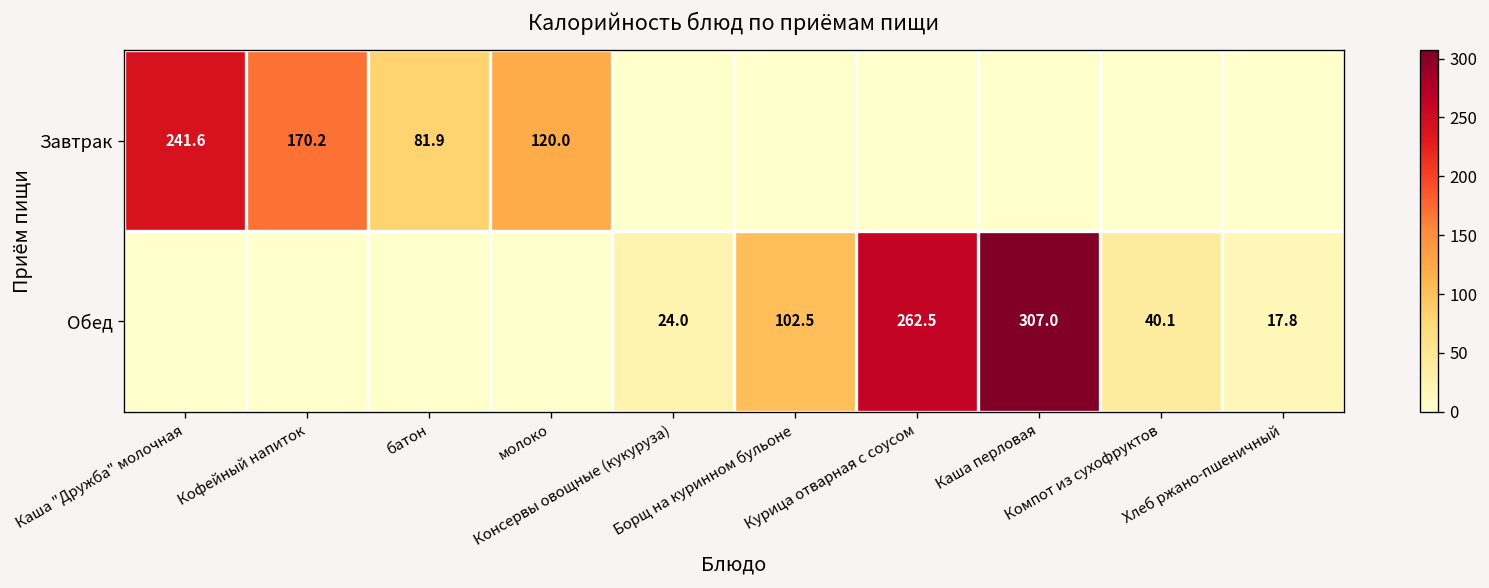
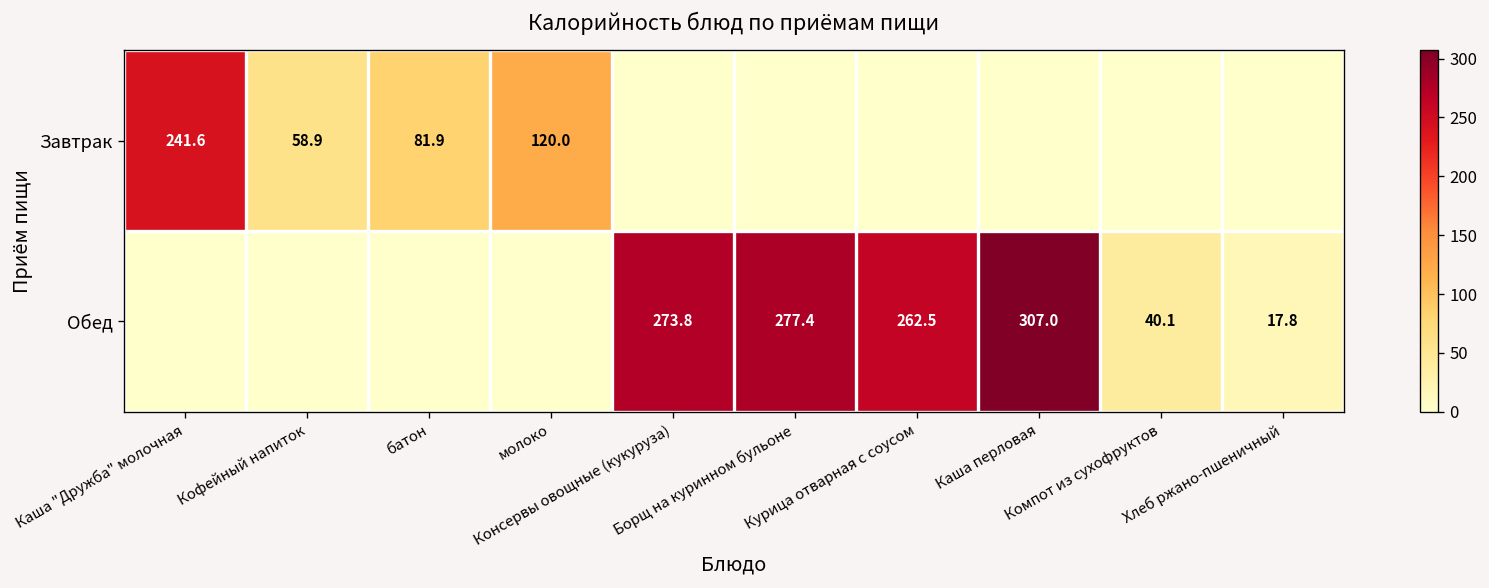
  {
    "Завтрак": {
      "Каша \"Дружба\" молочная": 241.6,
-     "Кофейный напиток": 170.2,
+     "Кофейный напиток": 58.9,
      "батон": 81.9,
      "молоко": 120.0
    },
    "Обед": {
-     "Консервы овощные (кукуруза)": 24.0,
-     "Борщ на куринном бульоне": 102.5,
+     "Консервы овощные (кукуруза)": 273.8,
+     "Борщ на куринном бульоне": 277.4,
      "Курица отварная с соусом": 262.5,
      "Каша перловая": 307.0,
      "Компот из сухофруктов": 40.1,
      "Хлеб ржано-пшеничный": 17.8
    }
  }
